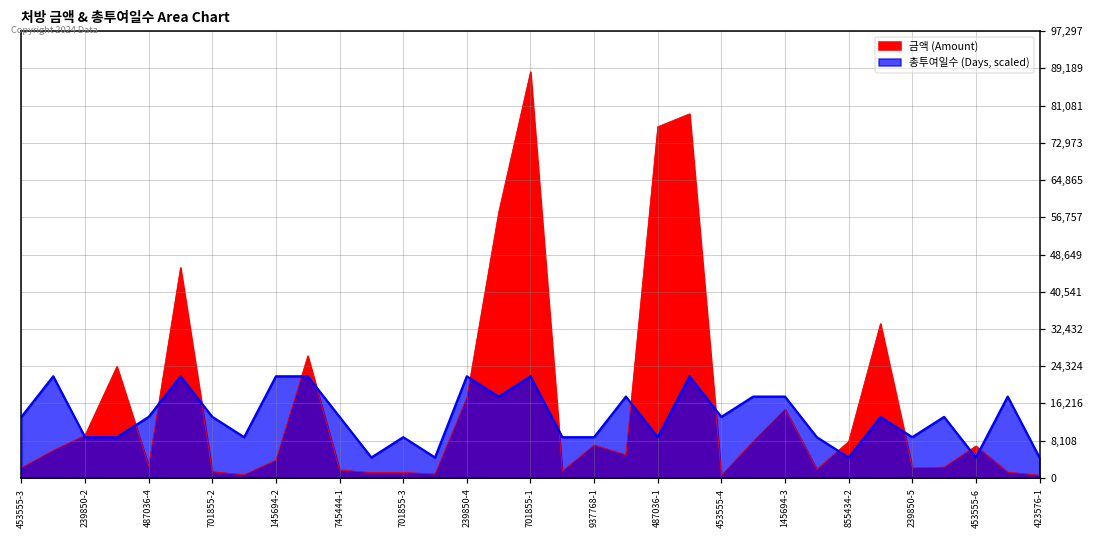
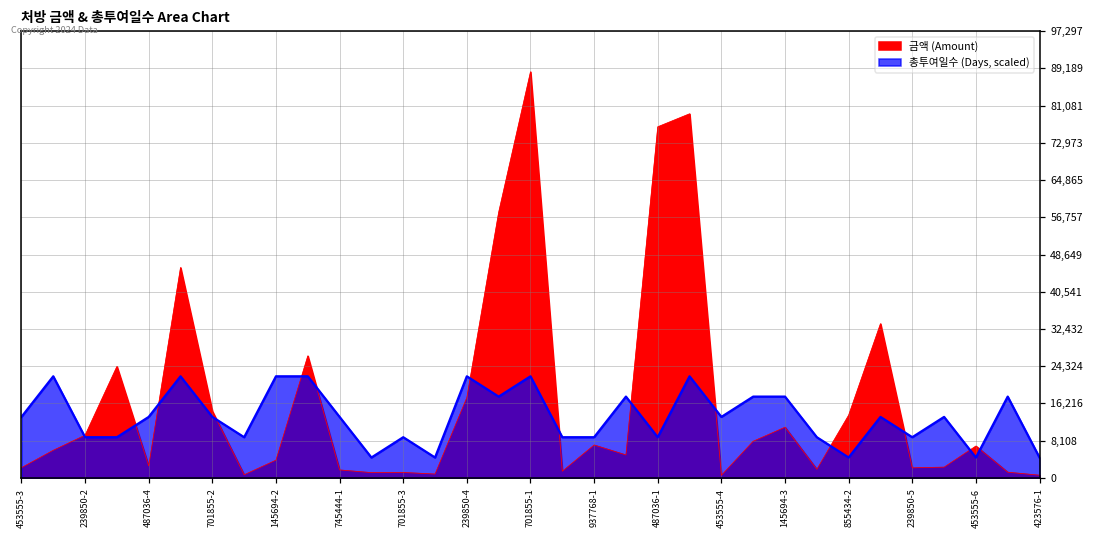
  {
    "금액 (Amount)": {
      "453555-3": "2,000",
      "487036-4": "3,000",
-     "701855-2": "1,000",
+     "701855-2": "15,000",
      "145694-2": "4,000",
      "745444-1": "2,000",
      "701855-3": "1,000",
      "239850-4": "17,000",
      "701855-1": "88,000",
      "937768-1": "7,000",
      "487036-1": "76,000",
      "453555-4": "1,000",
-     "145694-3": "15,000",
-     "855434-2": "8,000",
+     "145694-3": "11,000",
+     "855434-2": "14,000",
      "239850-5": "2,000",
      "453555-6": "7,000",
      "423576-1": "1,000"
    },
    "총투여일수 (Days, scaled)": {
      "453555-3": "13,000",
      "487036-4": "13,000",
      "701855-2": "13,000",
      "145694-2": "22,000",
      "745444-1": "13,000",
      "701855-3": "9,000",
      "239850-4": "22,000",
      "701855-1": "22,000",
      "937768-1": "9,000",
      "487036-1": "9,000",
      "453555-4": "13,000",
      "145694-3": "18,000",
      "855434-2": "4,000",
      "239850-5": "9,000",
      "453555-6": "4,000",
      "423576-1": "4,000"
    }
  }
